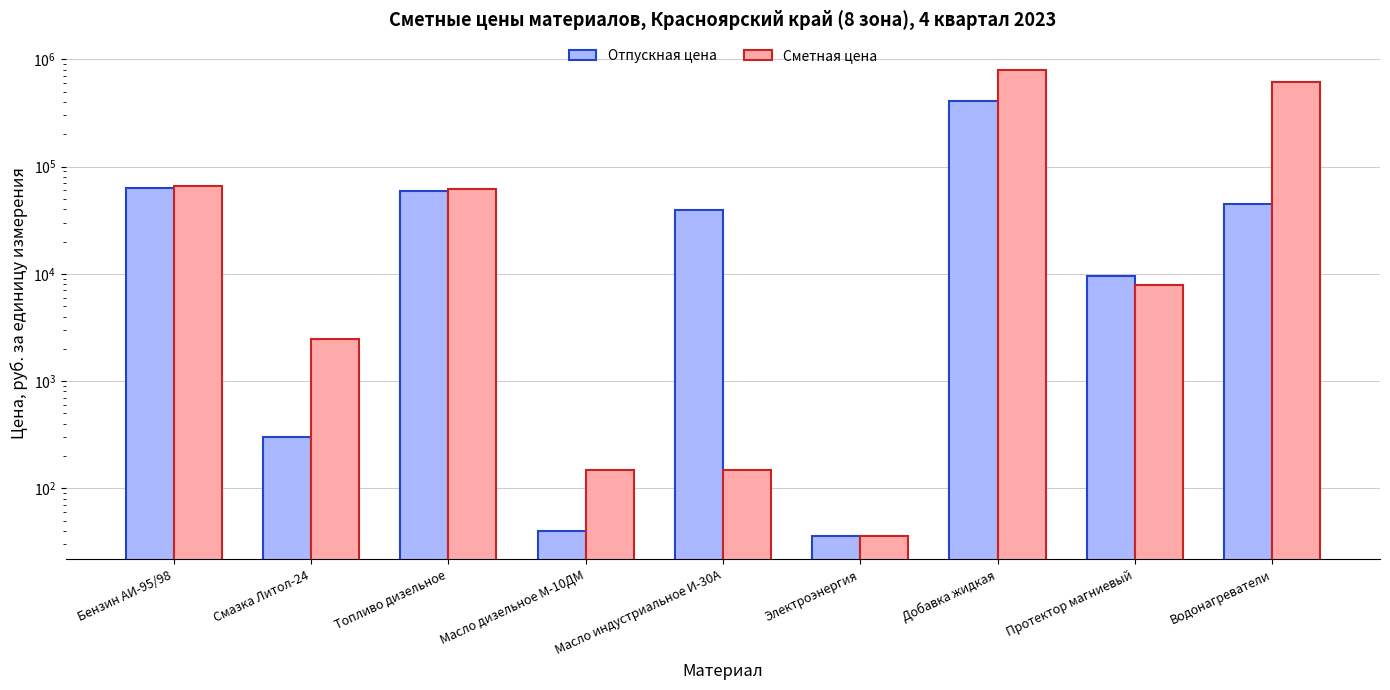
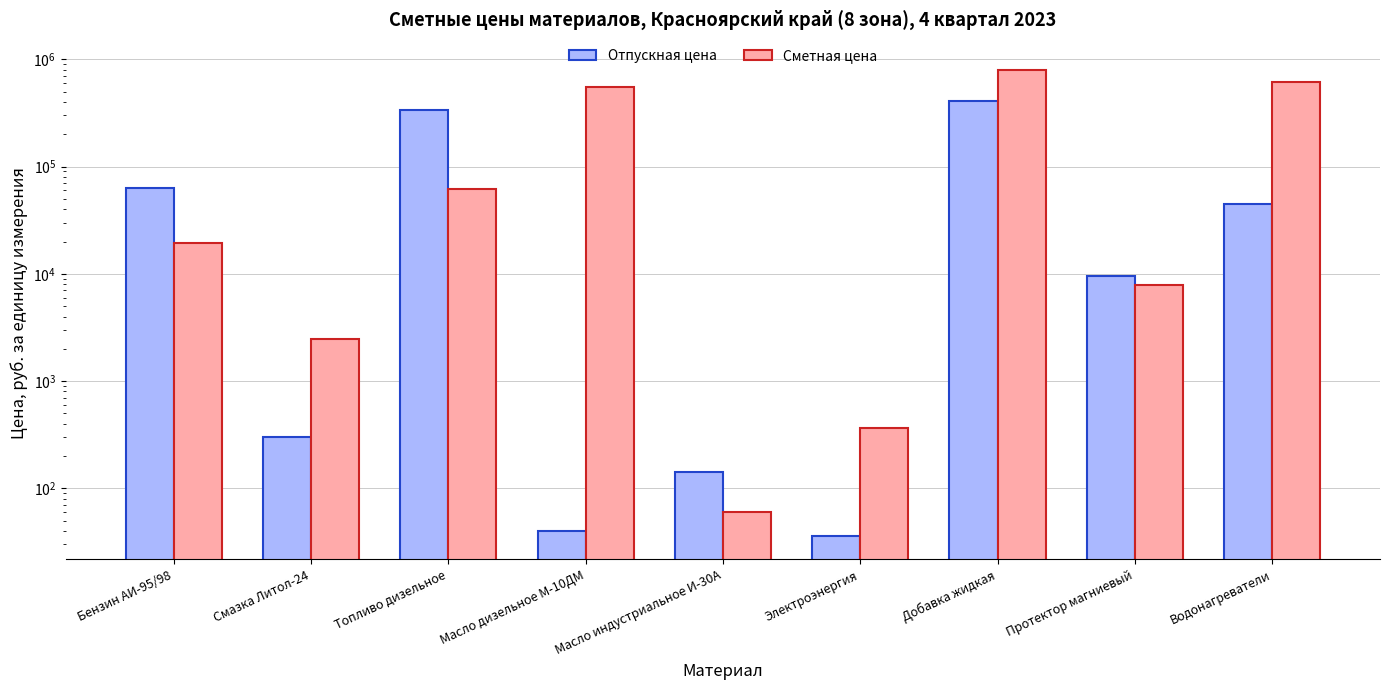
  {
    "Отпускная цена": {
      "Бензин АИ-95/98": 60000,
      "Смазка Литол-24": 300,
-     "Топливо дизельное": 60000,
+     "Топливо дизельное": 340000,
      "Масло дизельное М-10ДМ": 40,
-     "Масло индустриальное И-30А": 39000,
+     "Масло индустриальное И-30А": 140,
      "Электроэнергия": 36,
      "Добавка жидкая": 410000,
      "Протектор магниевый": 10000,
      "Водонагреватели": 44000
    },
    "Сметная цена": {
-     "Бензин АИ-95/98": 70000,
+     "Бензин АИ-95/98": 19000,
      "Смазка Литол-24": 2500,
      "Топливо дизельное": 60000,
-     "Масло дизельное М-10ДМ": 150,
-     "Масло индустриальное И-30А": 150,
-     "Электроэнергия": 36,
+     "Масло дизельное М-10ДМ": 600000,
+     "Масло индустриальное И-30А": 60,
+     "Электроэнергия": 360,
      "Добавка жидкая": 800000,
      "Протектор магниевый": 8000,
      "Водонагреватели": 600000
    }
  }
